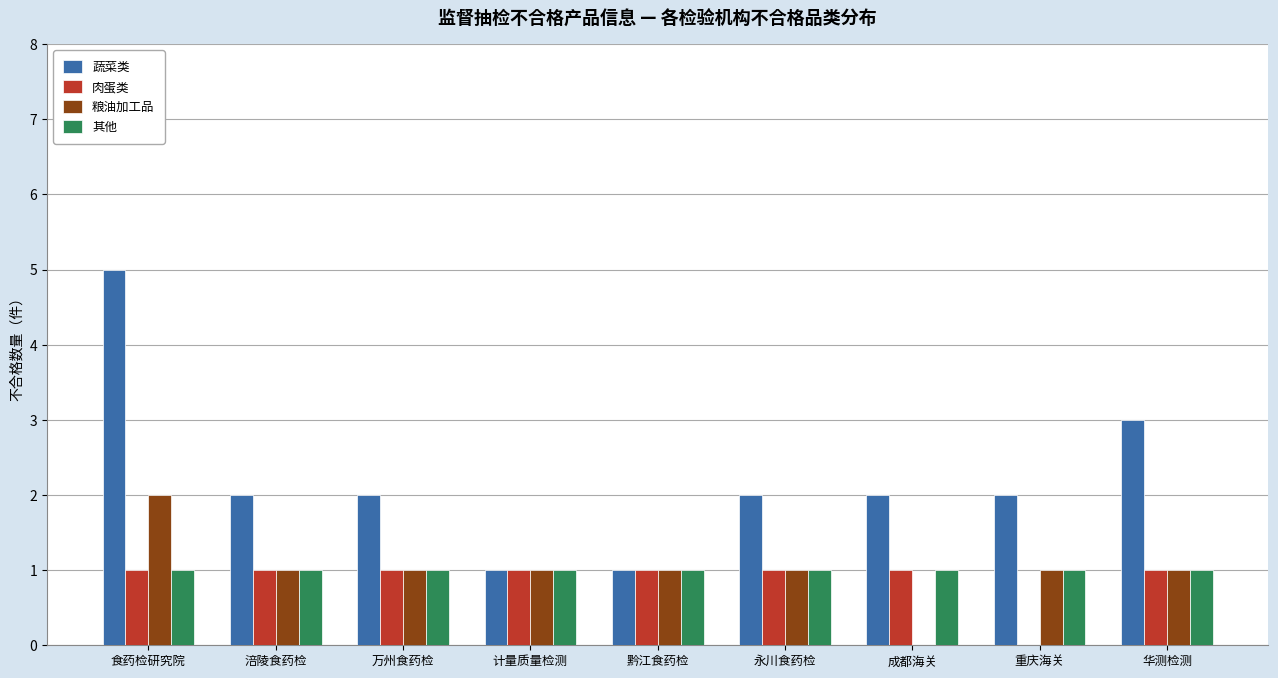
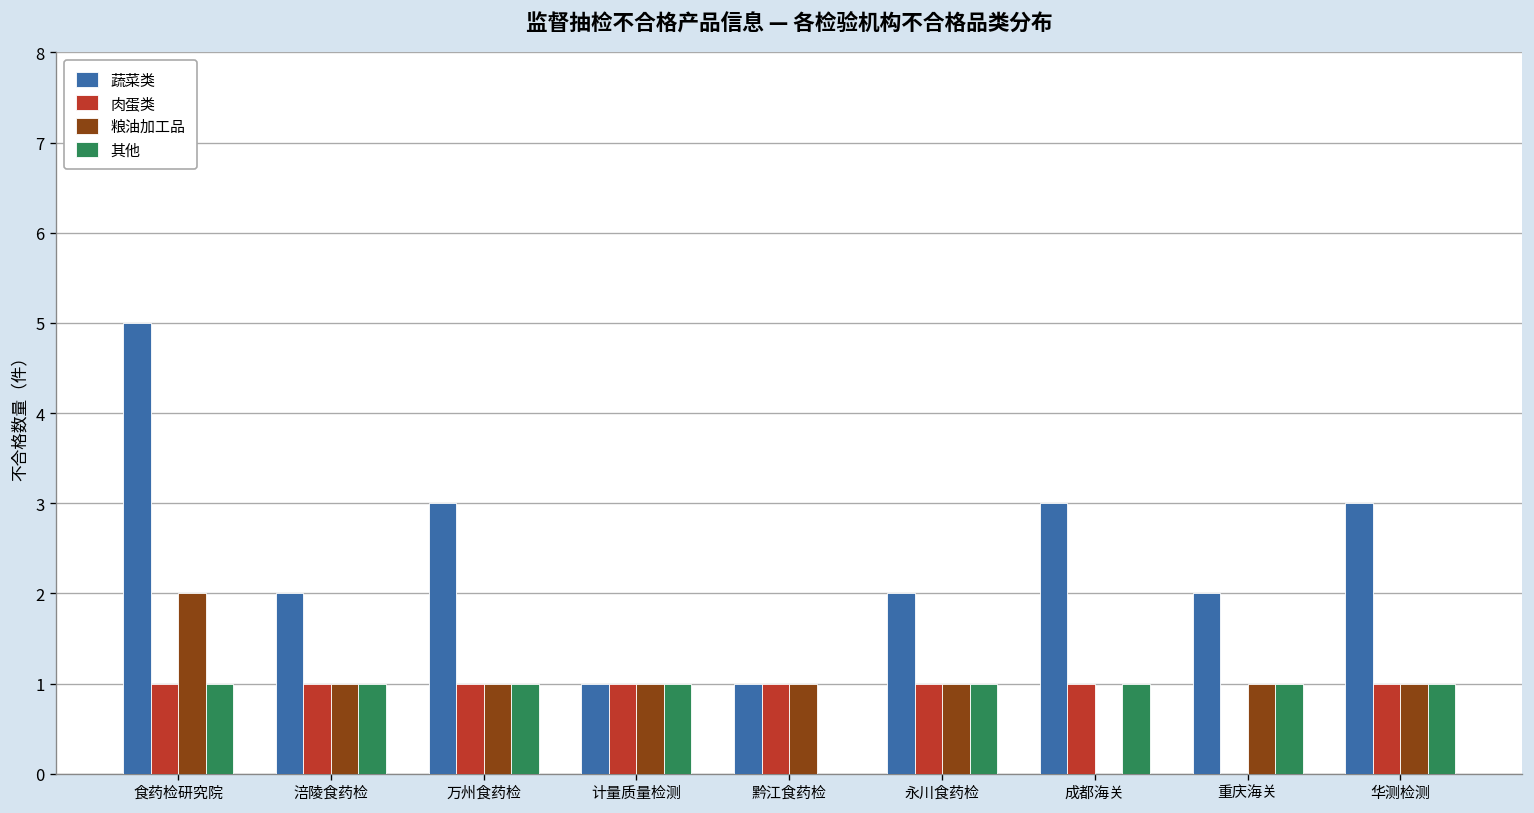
  {
    "蔬菜类": {
      "食药检研究院": 5,
      "涪陵食药检": 2,
-     "万州食药检": 2,
+     "万州食药检": 3,
      "计量质量检测": 1,
      "黔江食药检": 1,
      "永川食药检": 2,
-     "成都海关": 2,
+     "成都海关": 3,
      "重庆海关": 2,
      "华测检测": 3
    },
    "其他": {
      "食药检研究院": 1,
      "涪陵食药检": 1,
      "万州食药检": 1,
      "计量质量检测": 1,
-     "黔江食药检": 1,
+     "黔江食药检": 0,
      "永川食药检": 1,
      "成都海关": 1,
      "重庆海关": 1,
      "华测检测": 1
    }
  }
